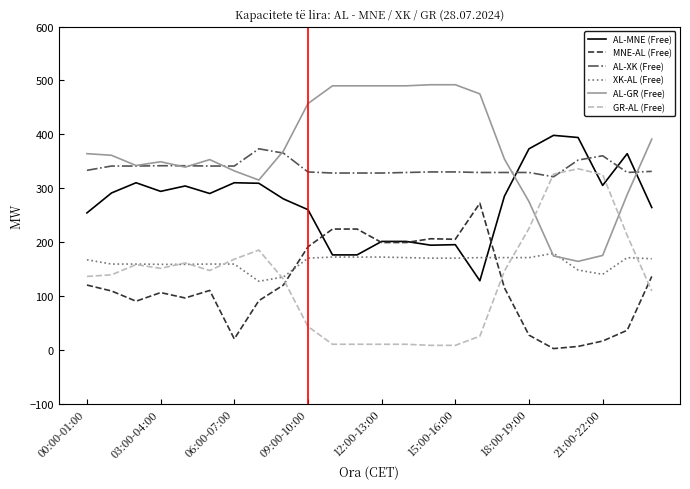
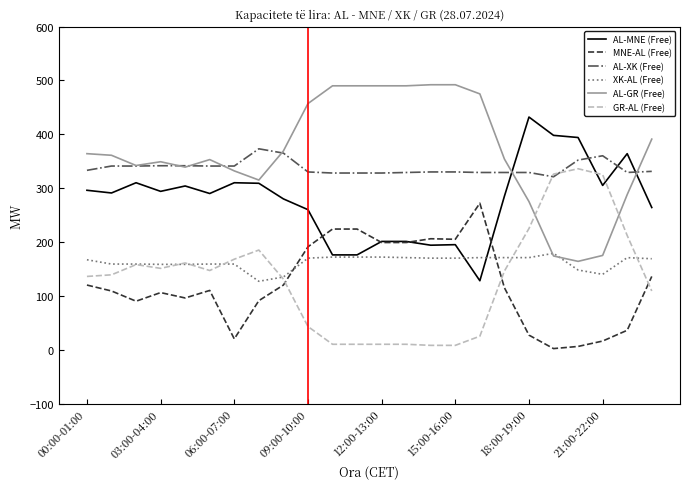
  {
    "AL-MNE (Free)": {
-     "00:00-01:00": 250,
+     "00:00-01:00": 300,
      "03:00-04:00": 290,
      "06:00-07:00": 310,
      "09:00-10:00": 260,
      "15:00-16:00": 200,
-     "18:00-19:00": 370,
+     "18:00-19:00": 430,
      "21:00-22:00": 310
    }
  }
